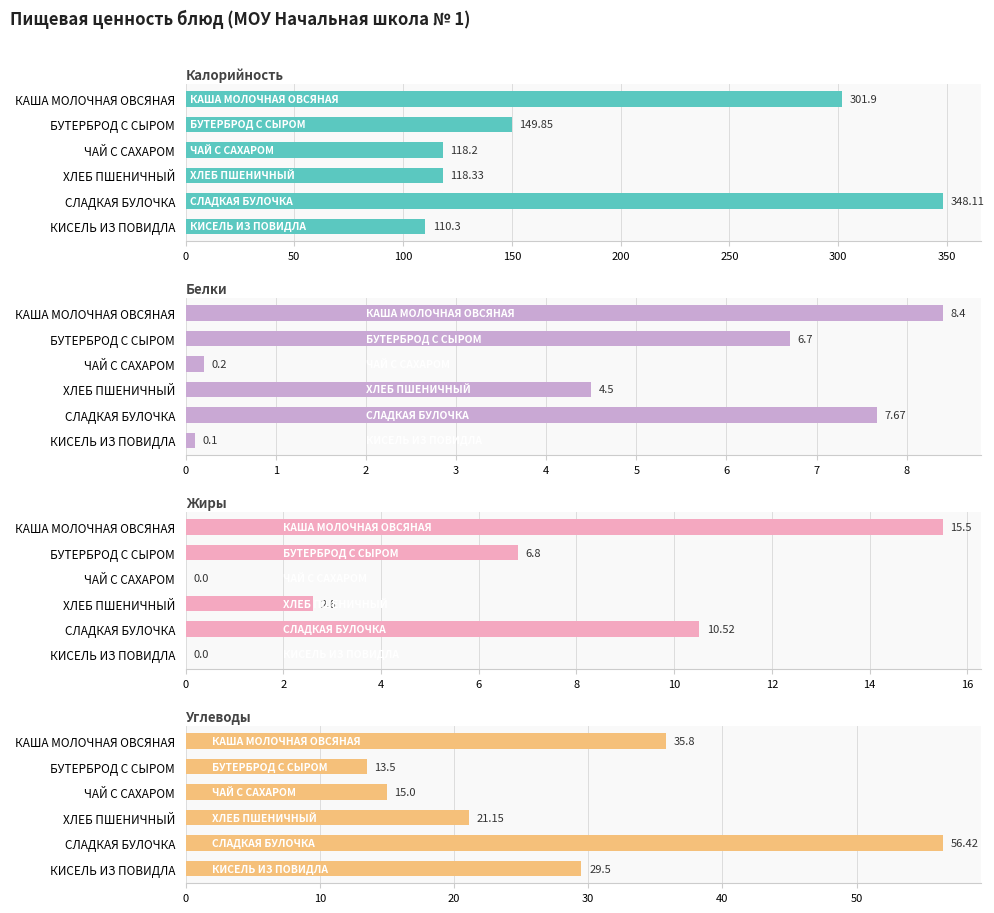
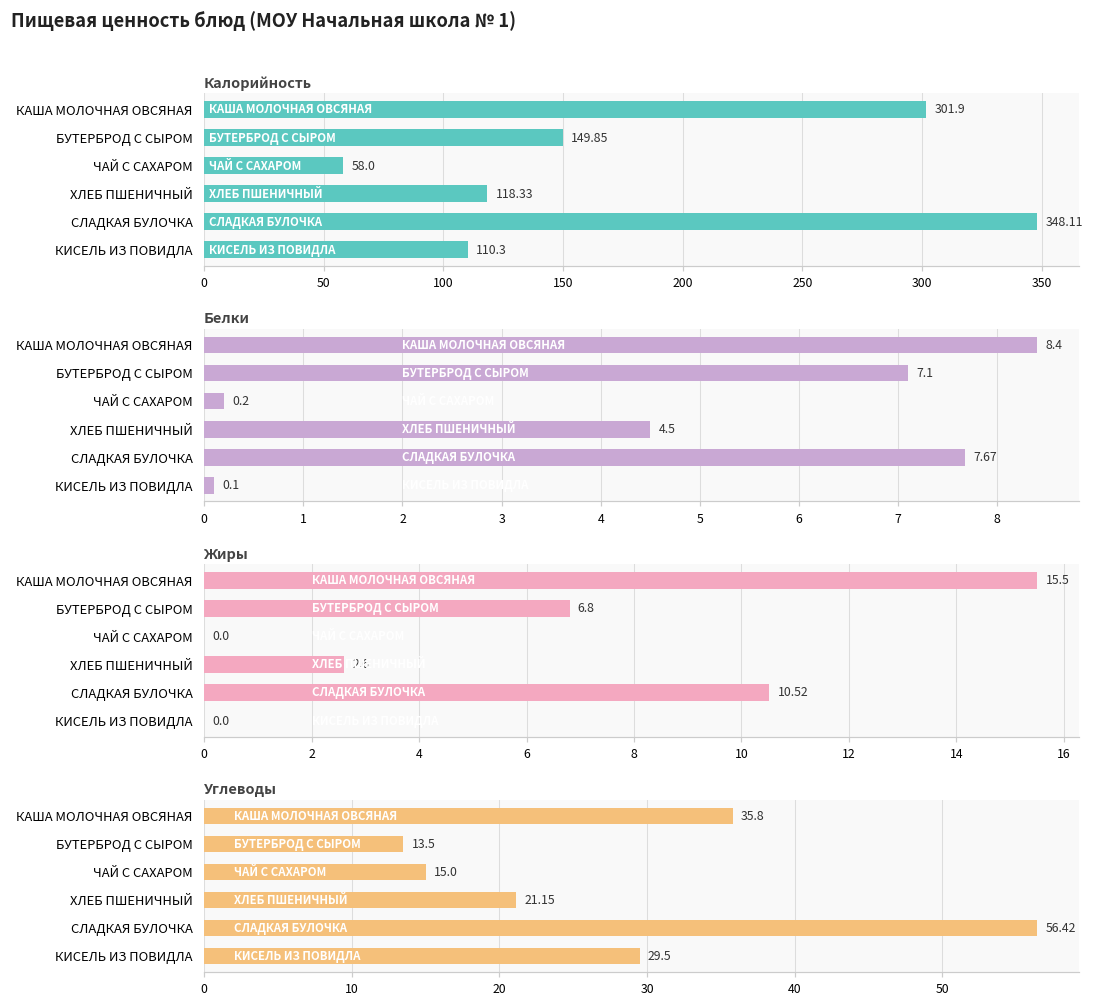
  {
    "Калорийность": {
      "КАША МОЛОЧНАЯ ОВСЯНАЯ": 301.9,
      "БУТЕРБРОД С СЫРОМ": 149.85,
-     "ЧАЙ С САХАРОМ": 118.2,
+     "ЧАЙ С САХАРОМ": 58.0,
      "ХЛЕБ ПШЕНИЧНЫЙ": 118.33,
      "СЛАДКАЯ БУЛОЧКА": 348.11,
      "КИСЕЛЬ ИЗ ПОВИДЛА": 110.3
    },
    "Белки": {
      "КАША МОЛОЧНАЯ ОВСЯНАЯ": 8.4,
-     "БУТЕРБРОД С СЫРОМ": 6.7,
+     "БУТЕРБРОД С СЫРОМ": 7.1,
      "ЧАЙ С САХАРОМ": 0.2,
      "ХЛЕБ ПШЕНИЧНЫЙ": 4.5,
      "СЛАДКАЯ БУЛОЧКА": 7.67,
      "КИСЕЛЬ ИЗ ПОВИДЛА": 0.1
    },
    "Жиры": {
      "КАША МОЛОЧНАЯ ОВСЯНАЯ": 15.5,
      "БУТЕРБРОД С СЫРОМ": 6.8,
      "ЧАЙ С САХАРОМ": 0.0,
      "ХЛЕБ ПШЕНИЧНЫЙ": 2.6,
      "СЛАДКАЯ БУЛОЧКА": 10.52,
      "КИСЕЛЬ ИЗ ПОВИДЛА": 0.0
    },
    "Углеводы": {
      "КАША МОЛОЧНАЯ ОВСЯНАЯ": 35.8,
      "БУТЕРБРОД С СЫРОМ": 13.5,
      "ЧАЙ С САХАРОМ": 15.0,
      "ХЛЕБ ПШЕНИЧНЫЙ": 21.15,
      "СЛАДКАЯ БУЛОЧКА": 56.42,
      "КИСЕЛЬ ИЗ ПОВИДЛА": 29.5
    }
  }
